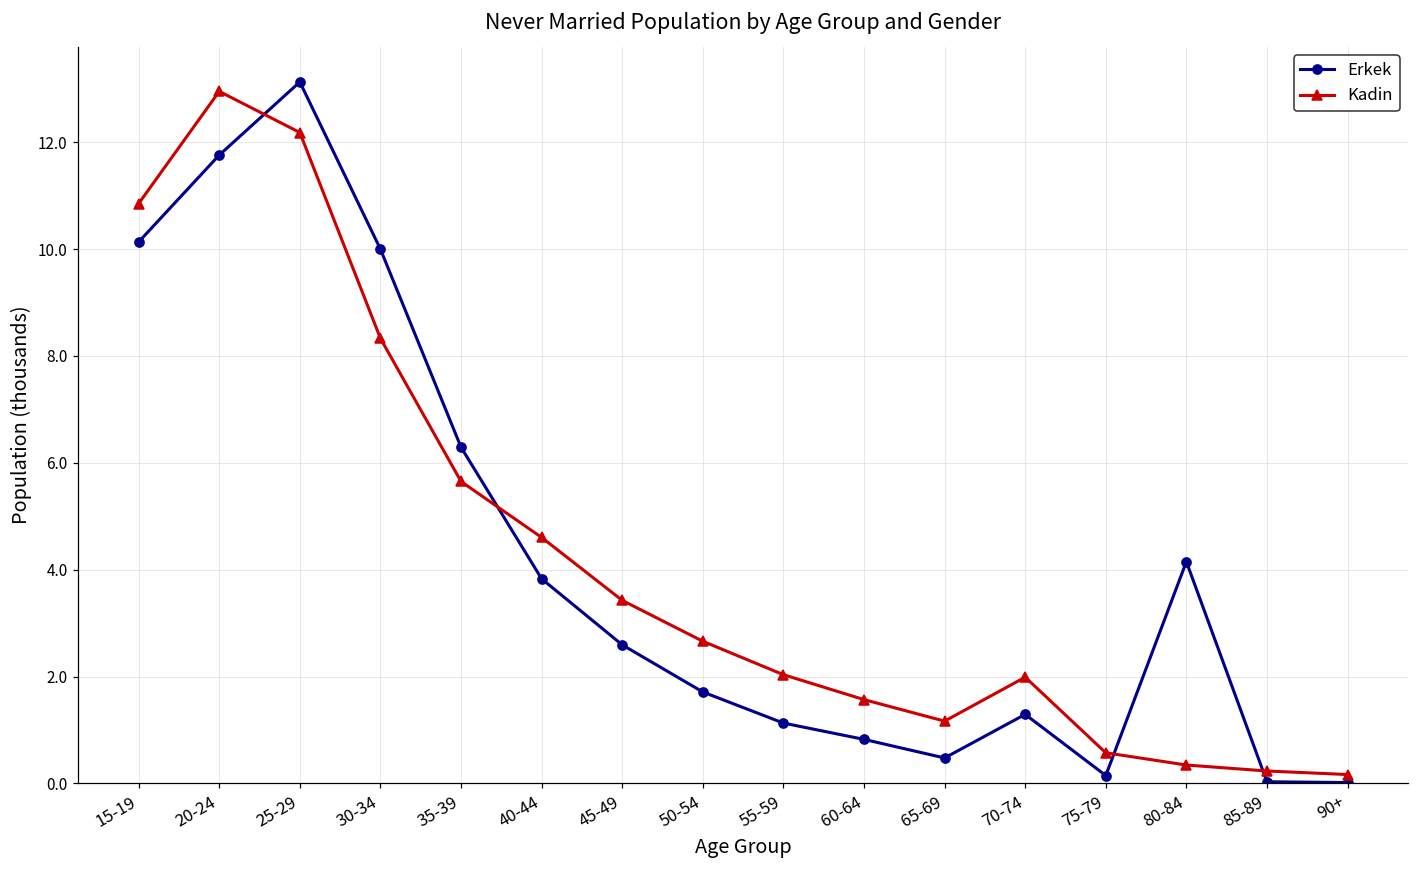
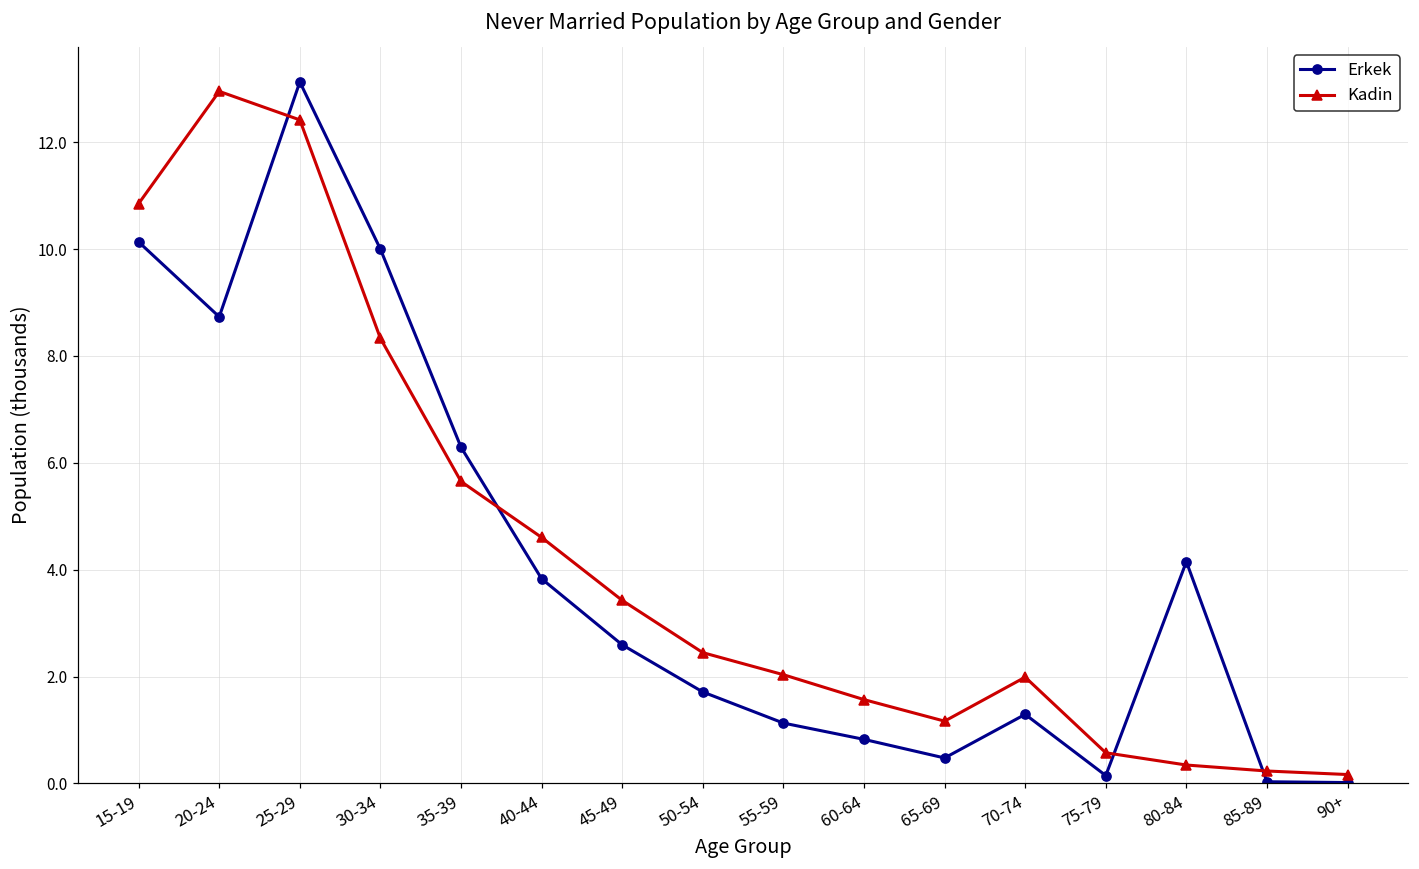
  {
    "Erkek": {
      "15-19": 10.1,
-     "20-24": 11.8,
+     "20-24": 8.7,
      "25-29": 13.1,
      "30-34": 10.0,
      "35-39": 6.3,
      "40-44": 3.8,
      "45-49": 2.6,
      "50-54": 1.7,
      "55-59": 1.1,
      "60-64": 0.8,
      "65-69": 0.5,
      "70-74": 1.3,
      "75-79": 0.1,
      "80-84": 4.1,
      "85-89": 0.0,
      "90+": 0.0
    },
    "Kadin": {
      "15-19": 10.9,
      "20-24": 13.0,
-     "25-29": 12.2,
+     "25-29": 12.4,
      "30-34": 8.3,
      "35-39": 5.7,
      "40-44": 4.6,
      "45-49": 3.4,
-     "50-54": 2.7,
+     "50-54": 2.4,
      "55-59": 2.0,
      "60-64": 1.6,
      "65-69": 1.2,
      "70-74": 2.0,
      "75-79": 0.6,
      "80-84": 0.3,
      "85-89": 0.2,
      "90+": 0.2
    }
  }
